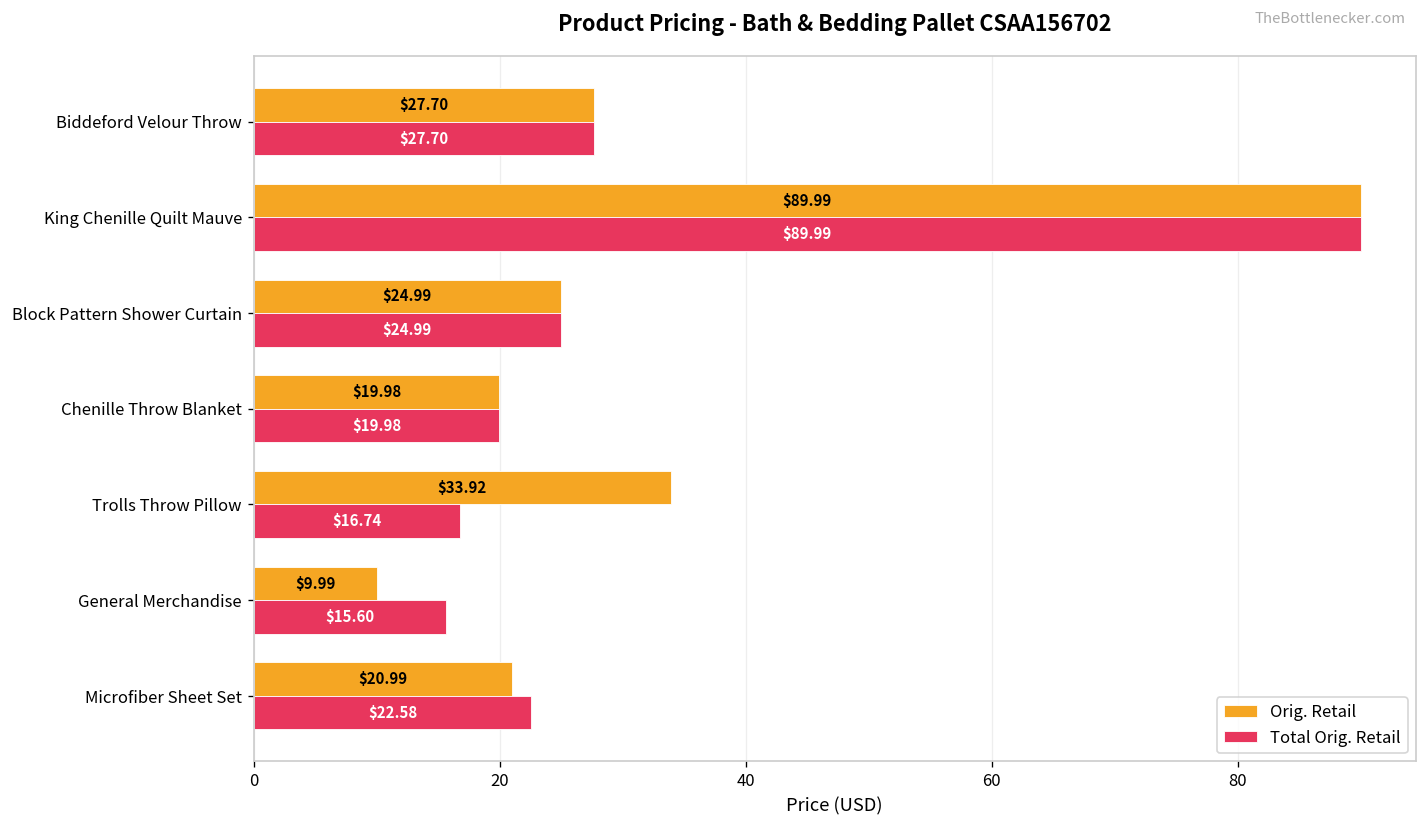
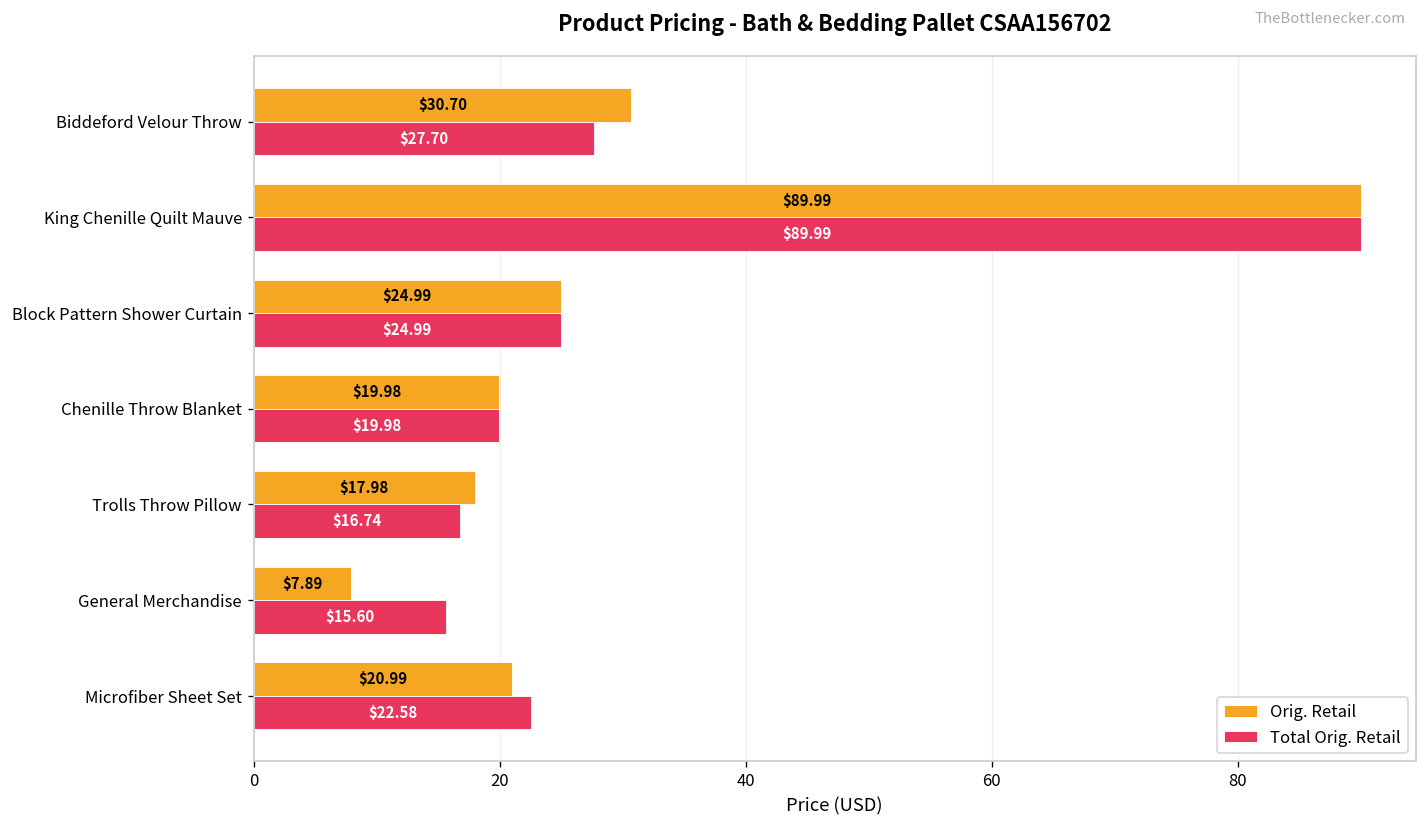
  {
    "Orig. Retail": {
-     "Biddeford Velour Throw": "$27.70",
+     "Biddeford Velour Throw": "$30.70",
      "King Chenille Quilt Mauve": "$89.99",
      "Block Pattern Shower Curtain": "$24.99",
      "Chenille Throw Blanket": "$19.98",
-     "Trolls Throw Pillow": "$33.92",
-     "General Merchandise": "$9.99",
+     "Trolls Throw Pillow": "$17.98",
+     "General Merchandise": "$7.89",
      "Microfiber Sheet Set": "$20.99"
    },
    "Total Orig. Retail": {
      "Biddeford Velour Throw": "$27.70",
      "King Chenille Quilt Mauve": "$89.99",
      "Block Pattern Shower Curtain": "$24.99",
      "Chenille Throw Blanket": "$19.98",
      "Trolls Throw Pillow": "$16.74",
      "General Merchandise": "$15.60",
      "Microfiber Sheet Set": "$22.58"
    }
  }
